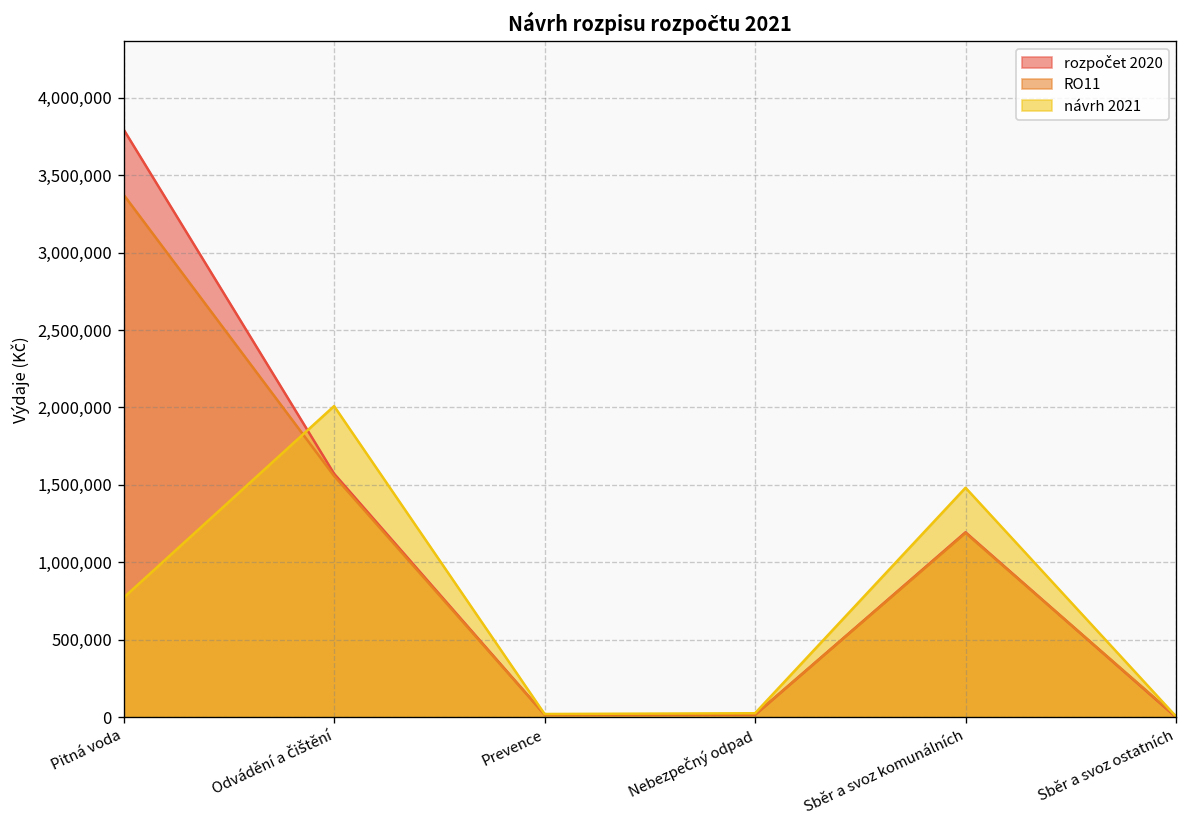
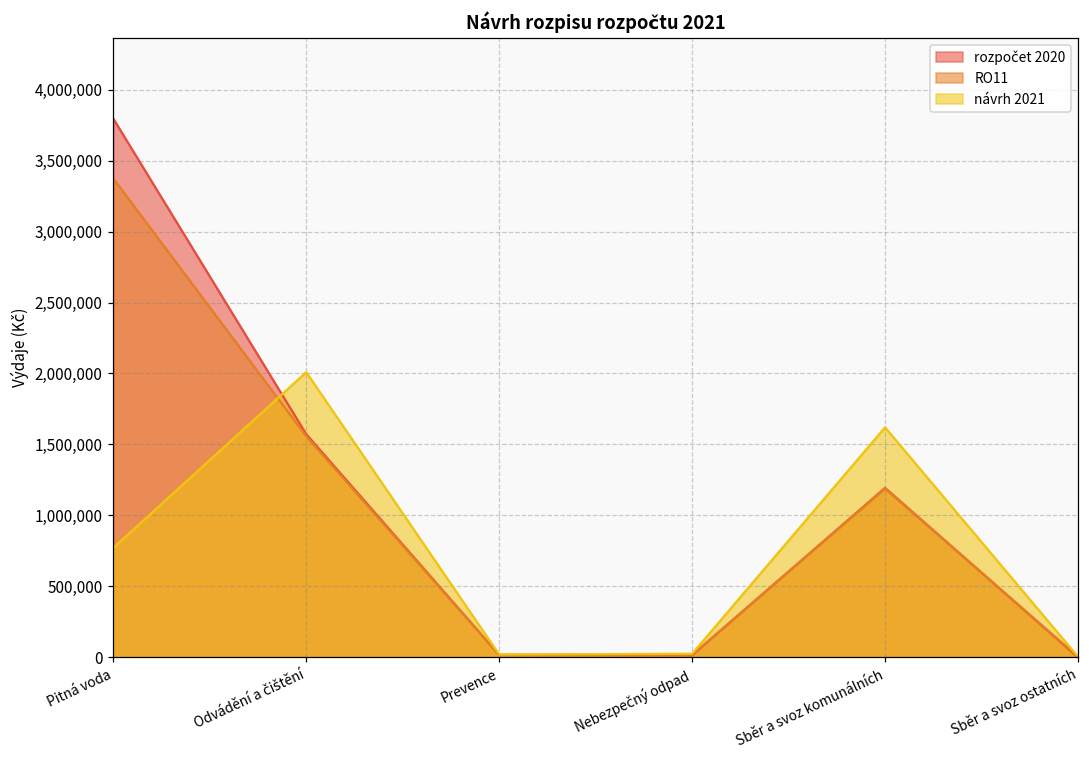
  {
    "návrh 2021": {
      "Pitná voda": "770,000",
      "Odvádění a čištění": "2,010,000",
-     "Sběr a svoz komunálních": "1,480,000"
+     "Sběr a svoz komunálních": "1,620,000"
    }
  }
